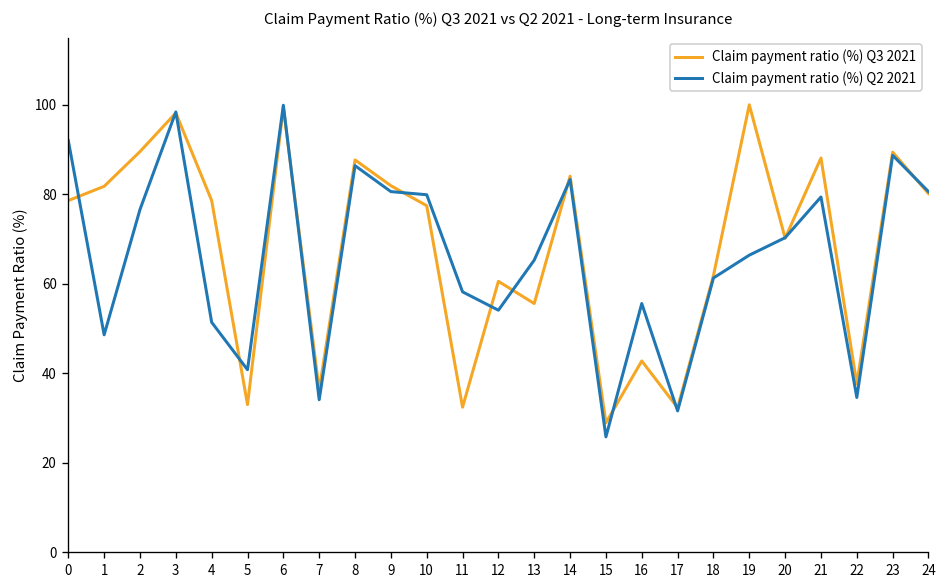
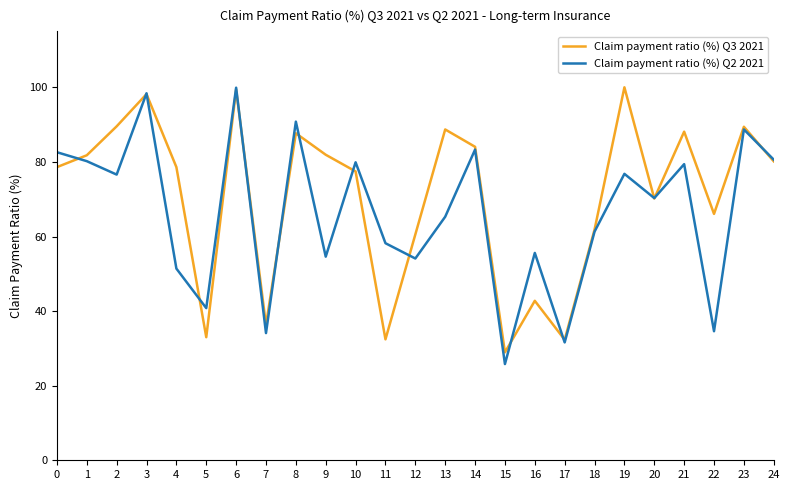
  {
    "Claim payment ratio (%) Q3 2021": {
      "0": 79,
      "1": 82,
      "2": 90,
      "4": 79,
      "5": 33,
      "7": 36,
      "8": 88,
      "9": 82,
      "10": 77,
      "11": 32,
      "12": 61,
-     "13": 56,
+     "13": 89,
      "14": 84,
      "15": 29,
      "16": 43,
      "17": 32,
      "19": 100,
      "21": 88,
-     "22": 38,
+     "22": 66,
      "23": 89
    },
    "Claim payment ratio (%) Q2 2021": {
-     "0": 92,
-     "1": 49,
+     "0": 83,
+     "1": 80,
      "2": 77,
      "4": 51,
      "5": 41,
      "7": 34,
-     "8": 86,
-     "9": 81,
+     "8": 91,
+     "9": 55,
      "10": 80,
      "11": 58,
      "12": 54,
      "13": 65,
      "14": 83,
      "15": 26,
      "16": 56,
      "17": 32,
-     "19": 66,
+     "19": 77,
      "21": 79,
      "22": 35,
      "23": 89
    }
  }
